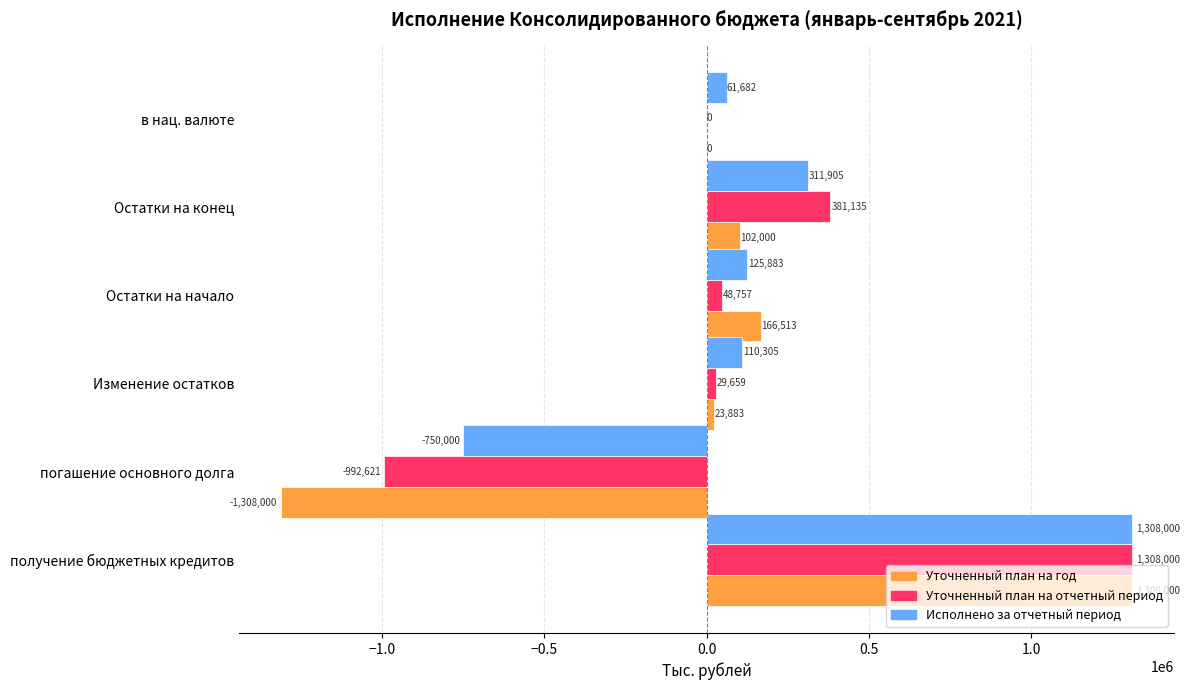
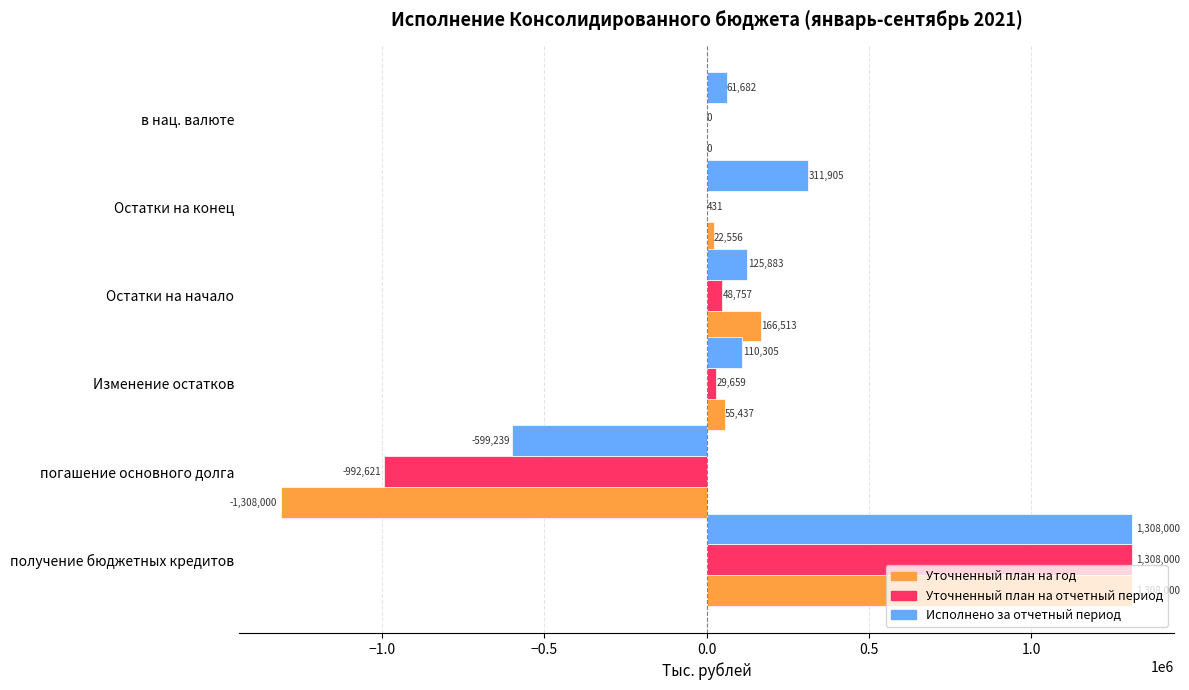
  {
    "Уточненный план на год": {
      "в нац. валюте": "0",
-     "Остатки на конец": "102,000",
+     "Остатки на конец": "22,556",
      "Остатки на начало": "166,513",
-     "Изменение остатков": "23,883",
+     "Изменение остатков": "55,437",
      "погашение основного долга": "-1,308,000"
    },
    "Уточненный план на отчетный период": {
      "в нац. валюте": "0",
-     "Остатки на конец": "381,135",
+     "Остатки на конец": "431",
      "Остатки на начало": "48,757",
      "Изменение остатков": "29,659",
      "погашение основного долга": "-992,621",
      "получение бюджетных кредитов": "1,308,000"
    },
    "Исполнено за отчетный период": {
      "в нац. валюте": "61,682",
      "Остатки на конец": "311,905",
      "Остатки на начало": "125,883",
      "Изменение остатков": "110,305",
-     "погашение основного долга": "-750,000",
+     "погашение основного долга": "-599,239",
      "получение бюджетных кредитов": "1,308,000"
    }
  }
